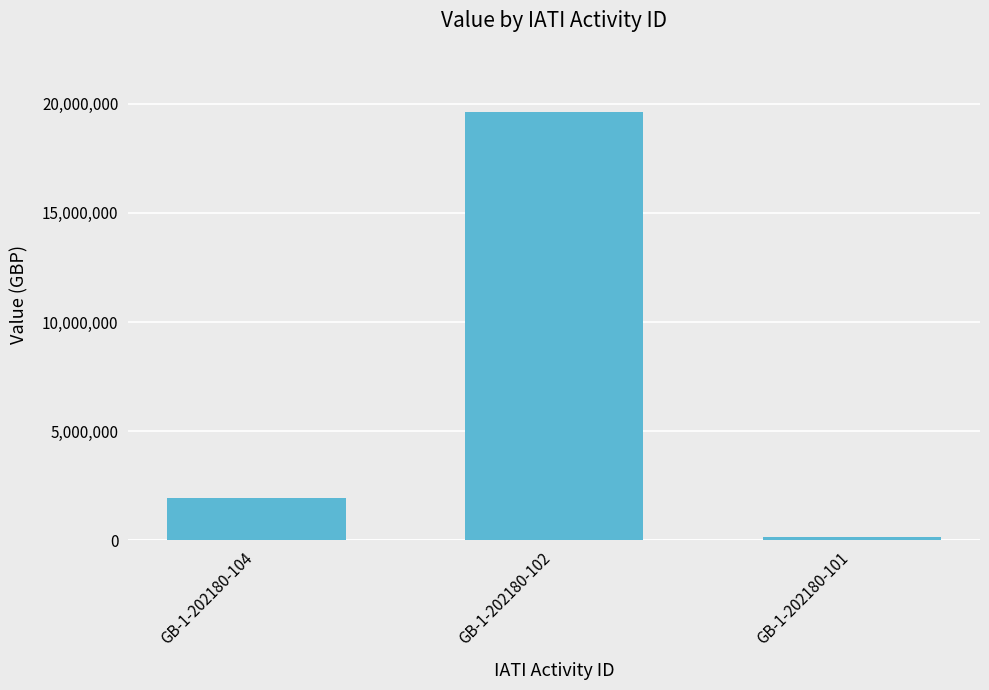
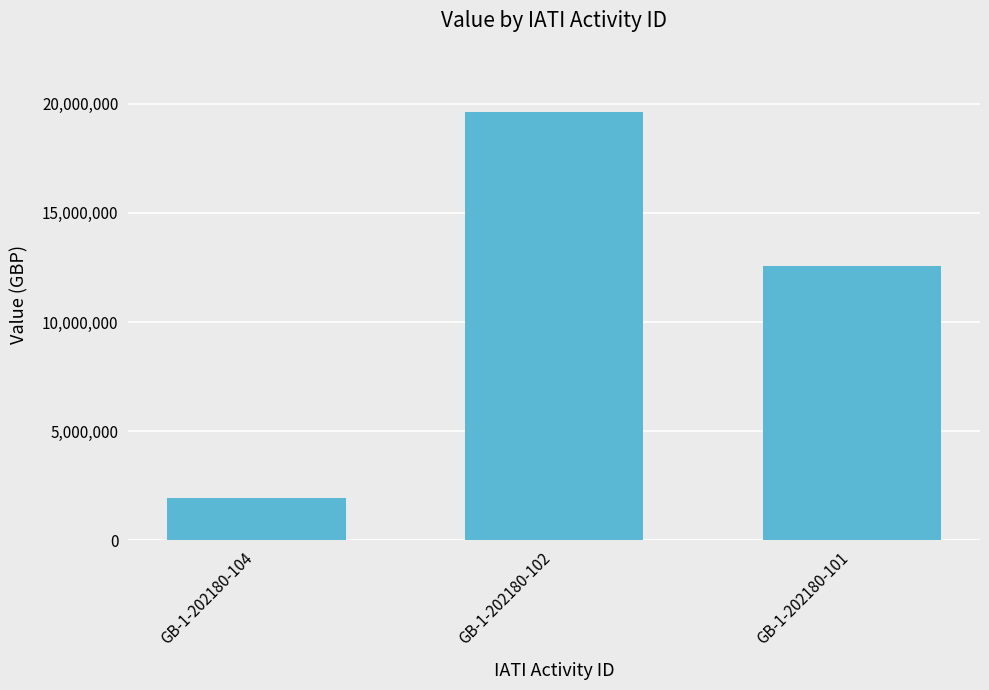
  {
    "GB-1-202180-104": "1,900,000",
    "GB-1-202180-102": "19,600,000",
-   "GB-1-202180-101": "200,000"
+   "GB-1-202180-101": "12,600,000"
  }
